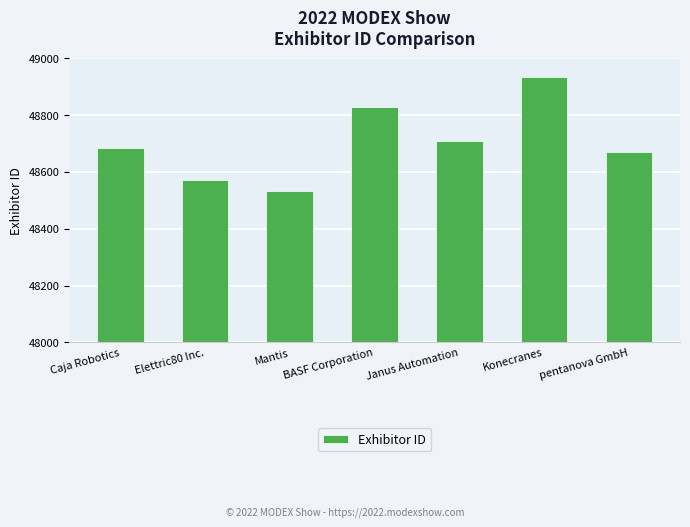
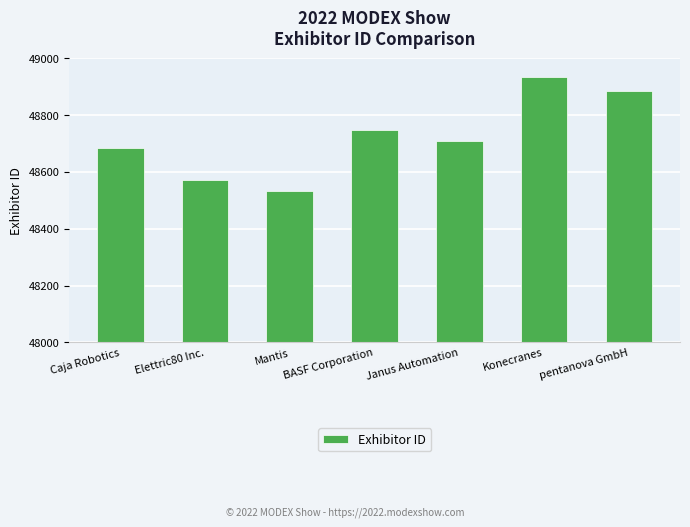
  {
    "Caja Robotics": 48690,
    "Elettric80 Inc.": 48570,
    "Mantis": 48530,
-   "BASF Corporation": 48830,
+   "BASF Corporation": 48750,
    "Janus Automation": 48710,
    "Konecranes": 48930,
-   "pentanova GmbH": 48670
+   "pentanova GmbH": 48880
  }
